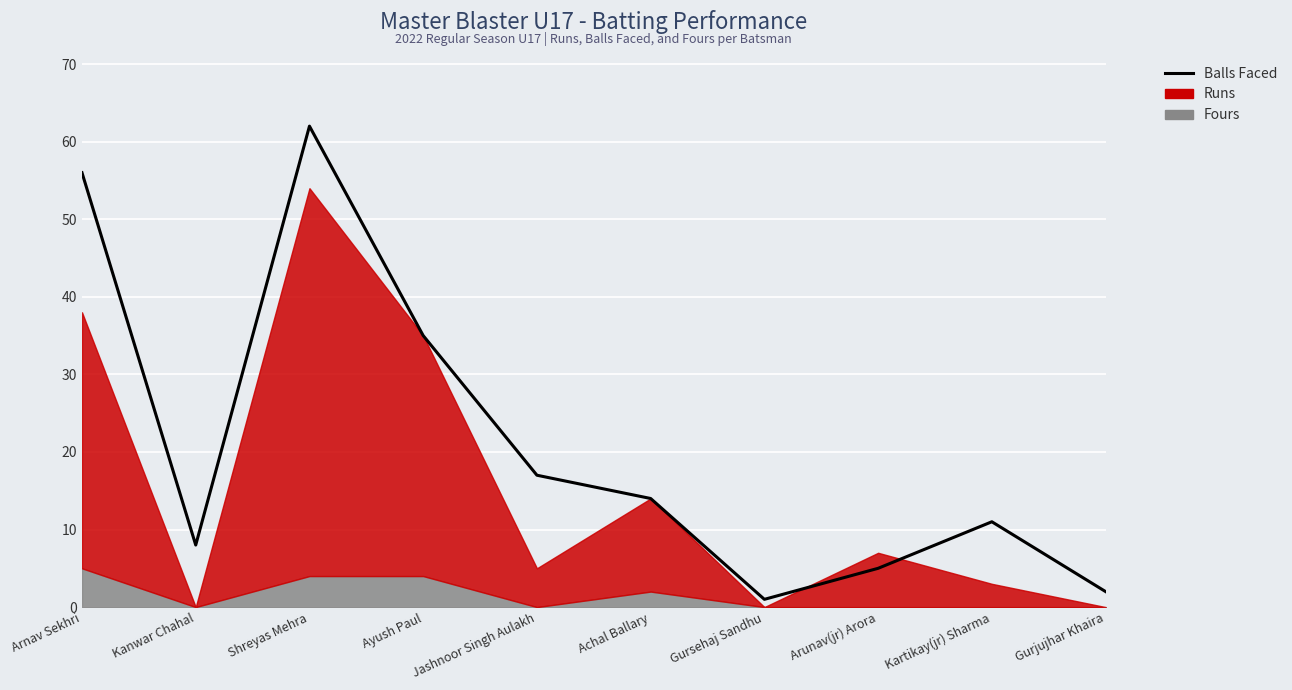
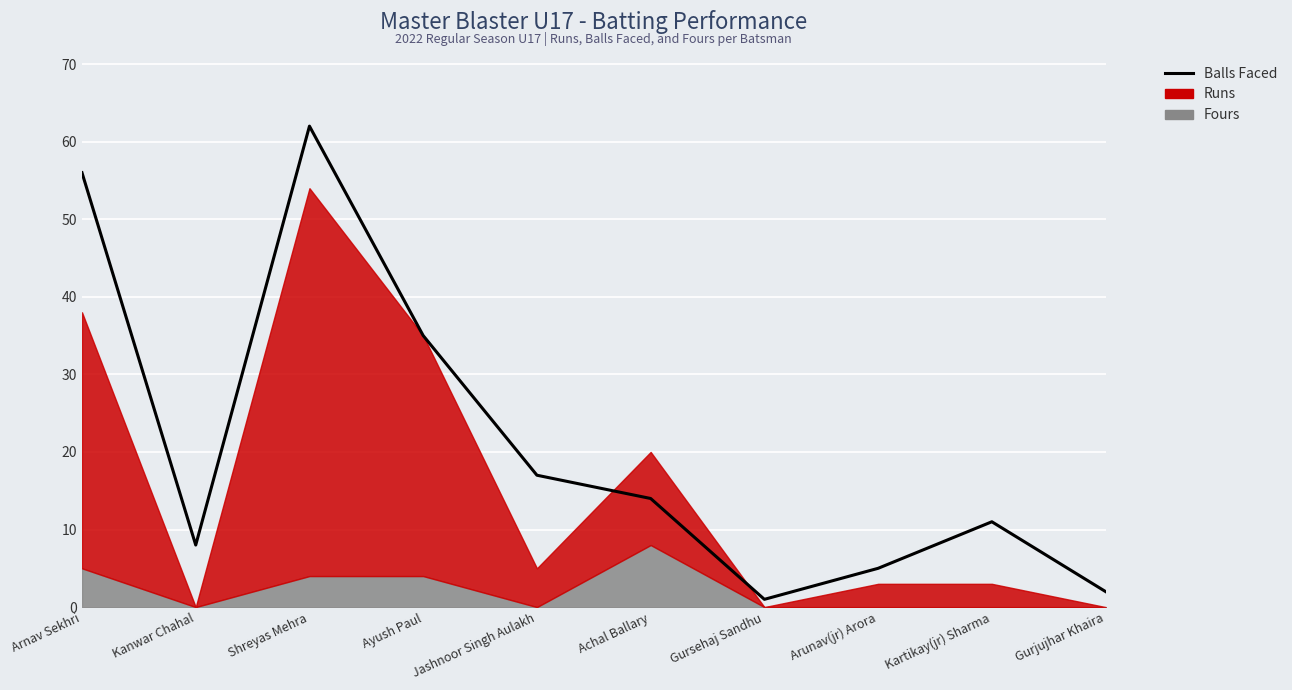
  {
    "Balls Faced": {
      "Arnav Sekhri": 56,
      "Kanwar Chahal": 8,
      "Shreyas Mehra": 62,
      "Jashnoor Singh Aulakh": 17,
      "Gursehaj Sandhu": 1,
      "Arunav(jr) Arora": 5,
      "Kartikay(jr) Sharma": 11,
      "Gurjujhar Khaira": 2
    },
    "Fours": {
      "Arnav Sekhri": 5,
      "Shreyas Mehra": 4,
      "Ayush Paul": 4,
      "Jashnoor Singh Aulakh": 0,
-     "Achal Ballary": 2,
+     "Achal Ballary": 8,
      "Arunav(jr) Arora": 0,
      "Kartikay(jr) Sharma": 0
    },
    "Runs": {
      "Arnav Sekhri": 33,
      "Shreyas Mehra": 50,
      "Jashnoor Singh Aulakh": 5,
-     "Arunav(jr) Arora": 7,
+     "Arunav(jr) Arora": 3,
      "Kartikay(jr) Sharma": 3
    }
  }
